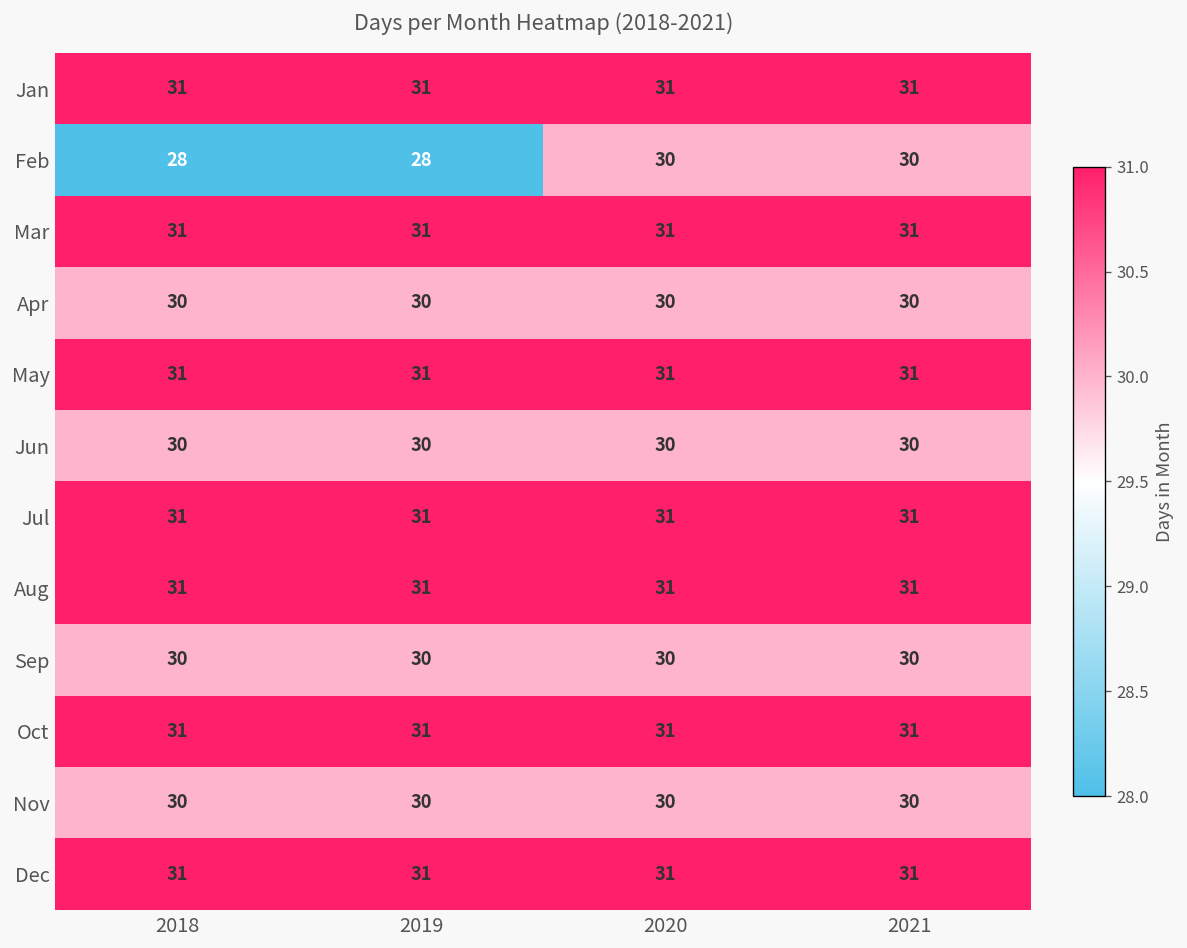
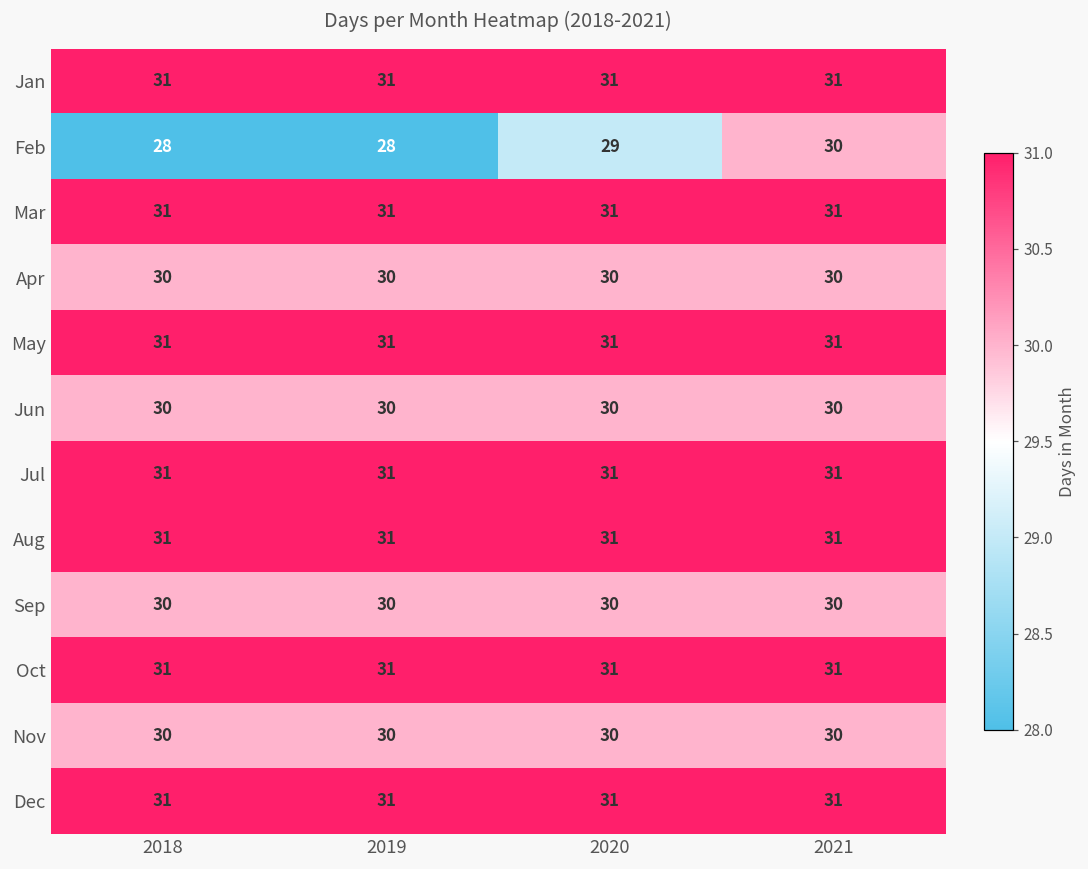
  {
    "Jan": {
      "2018": 31,
      "2019": 31,
      "2020": 31,
      "2021": 31
    },
    "Feb": {
      "2018": 28,
      "2019": 28,
-     "2020": 30,
+     "2020": 29,
      "2021": 30
    },
    "Mar": {
      "2018": 31,
      "2019": 31,
      "2020": 31,
      "2021": 31
    },
    "Apr": {
      "2018": 30,
      "2019": 30,
      "2020": 30,
      "2021": 30
    },
    "May": {
      "2018": 31,
      "2019": 31,
      "2020": 31,
      "2021": 31
    },
    "Jun": {
      "2018": 30,
      "2019": 30,
      "2020": 30,
      "2021": 30
    },
    "Jul": {
      "2018": 31,
      "2019": 31,
      "2020": 31,
      "2021": 31
    },
    "Aug": {
      "2018": 31,
      "2019": 31,
      "2020": 31,
      "2021": 31
    },
    "Sep": {
      "2018": 30,
      "2019": 30,
      "2020": 30,
      "2021": 30
    },
    "Oct": {
      "2018": 31,
      "2019": 31,
      "2020": 31,
      "2021": 31
    },
    "Nov": {
      "2018": 30,
      "2019": 30,
      "2020": 30,
      "2021": 30
    },
    "Dec": {
      "2018": 31,
      "2019": 31,
      "2020": 31,
      "2021": 31
    }
  }
